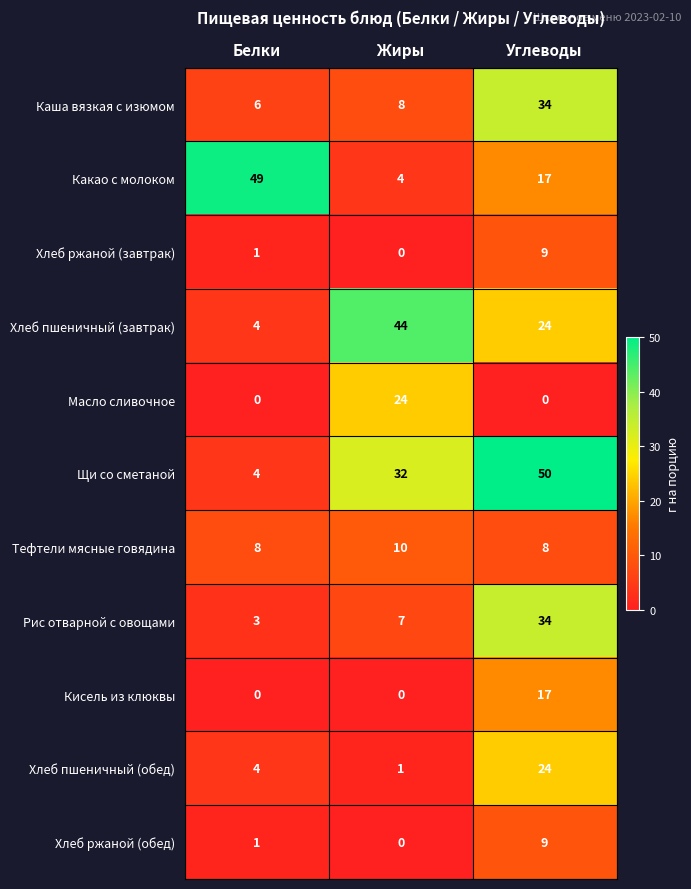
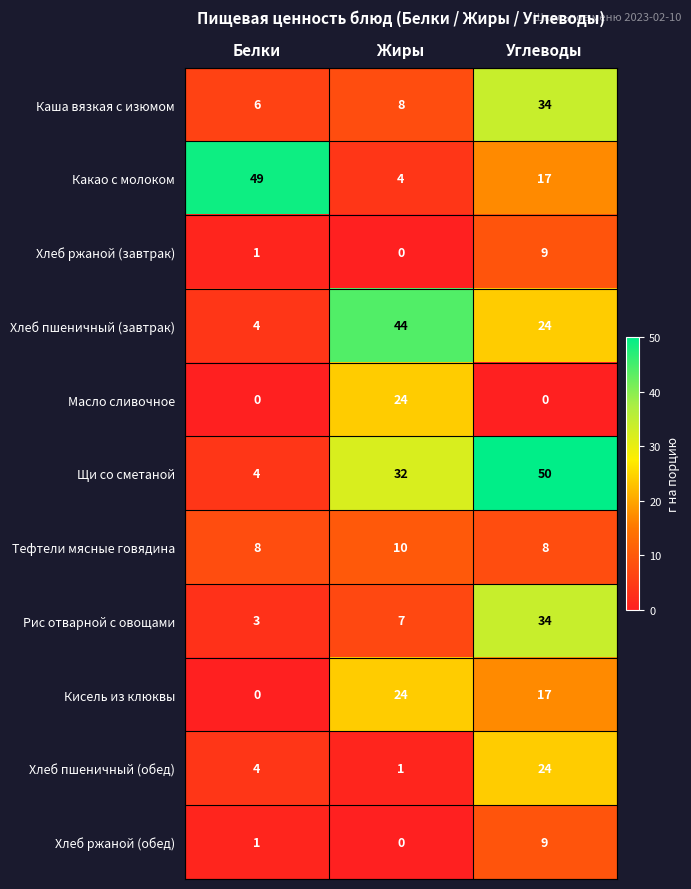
  {
    "Каша вязкая с изюмом": {
      "Белки": 6,
      "Жиры": 8,
      "Углеводы": 34
    },
    "Какао с молоком": {
      "Белки": 49,
      "Жиры": 4,
      "Углеводы": 17
    },
    "Хлеб ржаной (завтрак)": {
      "Белки": 1,
      "Жиры": 0,
      "Углеводы": 9
    },
    "Хлеб пшеничный (завтрак)": {
      "Белки": 4,
      "Жиры": 44,
      "Углеводы": 24
    },
    "Масло сливочное": {
      "Белки": 0,
      "Жиры": 24,
      "Углеводы": 0
    },
    "Щи со сметаной": {
      "Белки": 4,
      "Жиры": 32,
      "Углеводы": 50
    },
    "Тефтели мясные говядина": {
      "Белки": 8,
      "Жиры": 10,
      "Углеводы": 8
    },
    "Рис отварной с овощами": {
      "Белки": 3,
      "Жиры": 7,
      "Углеводы": 34
    },
    "Кисель из клюквы": {
      "Белки": 0,
-     "Жиры": 0,
+     "Жиры": 24,
      "Углеводы": 17
    },
    "Хлеб пшеничный (обед)": {
      "Белки": 4,
      "Жиры": 1,
      "Углеводы": 24
    },
    "Хлеб ржаной (обед)": {
      "Белки": 1,
      "Жиры": 0,
      "Углеводы": 9
    }
  }
